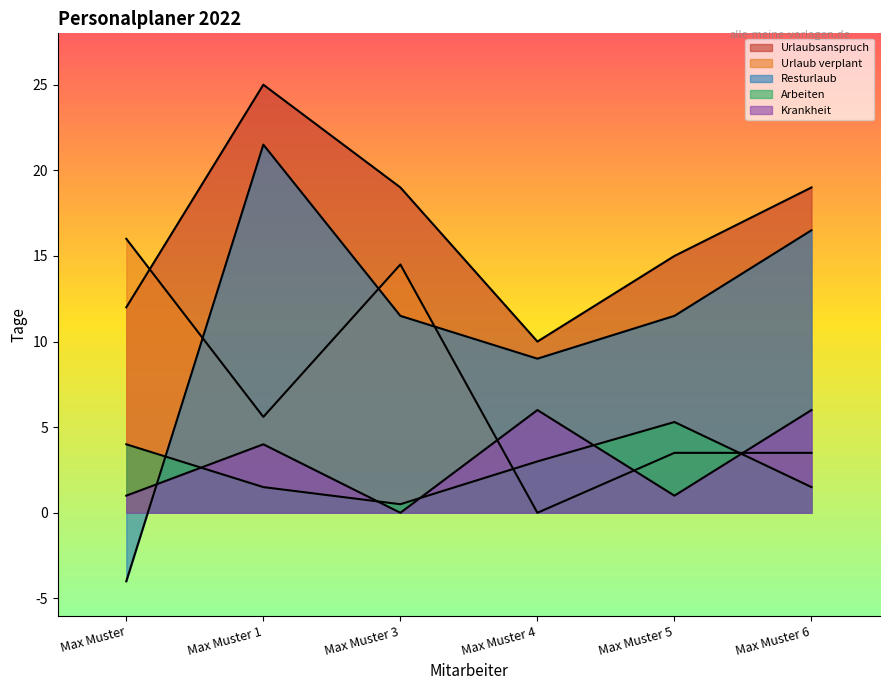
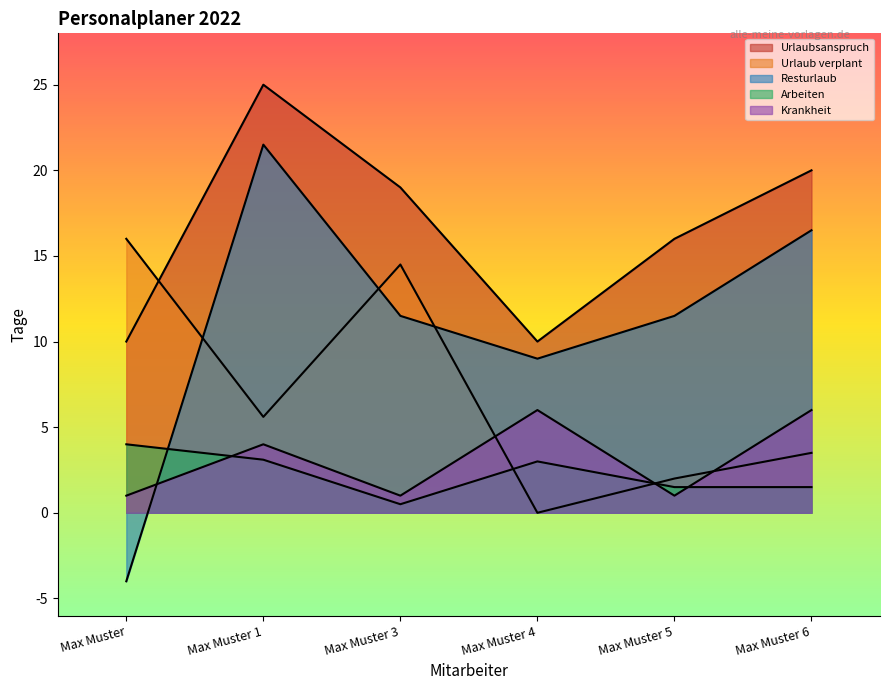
  {
    "Urlaubsanspruch": {
-     "Max Muster": 12,
+     "Max Muster": 10,
      "Max Muster 1": 25,
      "Max Muster 3": 19,
      "Max Muster 4": 10,
-     "Max Muster 5": 15,
-     "Max Muster 6": 19
+     "Max Muster 5": 16,
+     "Max Muster 6": 20
    },
    "Urlaub verplant": {
      "Max Muster": 16.0,
      "Max Muster 1": 5.6,
      "Max Muster 3": 14.5,
      "Max Muster 4": 0.0,
-     "Max Muster 5": 3.5,
+     "Max Muster 5": 2.0,
      "Max Muster 6": 3.5
    },
    "Arbeiten": {
      "Max Muster": 4.0,
-     "Max Muster 1": 1.5,
+     "Max Muster 1": 3.1,
      "Max Muster 3": 0.5,
      "Max Muster 4": 3.0,
-     "Max Muster 5": 5.3,
+     "Max Muster 5": 1.5,
      "Max Muster 6": 1.5
    },
    "Krankheit": {
      "Max Muster": 1,
      "Max Muster 1": 4,
-     "Max Muster 3": 0,
+     "Max Muster 3": 1,
      "Max Muster 4": 6,
      "Max Muster 5": 1,
      "Max Muster 6": 6
    }
  }
